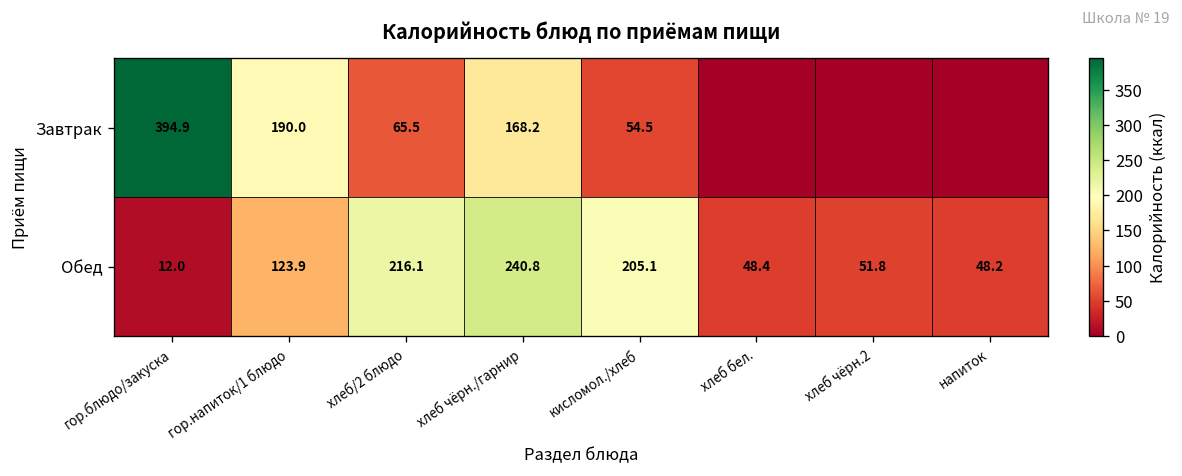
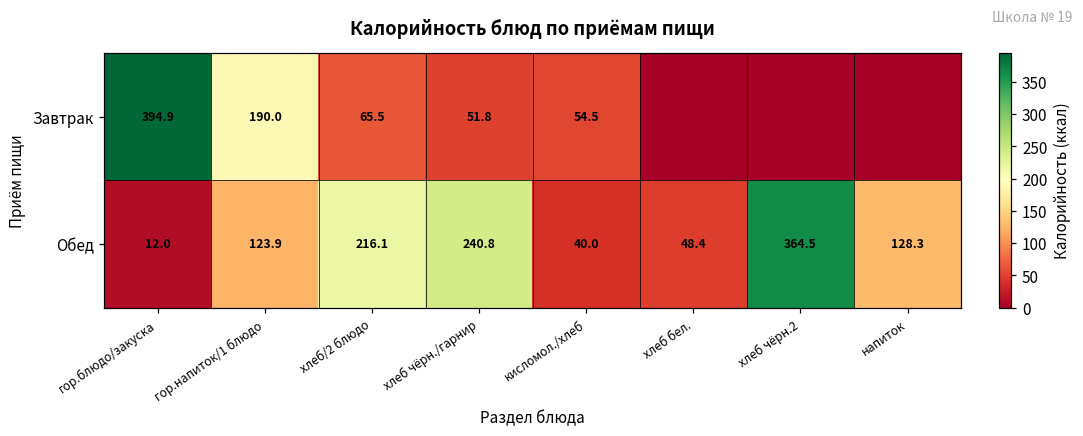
  {
    "Завтрак": {
      "гор.блюдо/закуска": 394.9,
      "гор.напиток/1 блюдо": 190.0,
      "хлеб/2 блюдо": 65.5,
-     "хлеб чёрн./гарнир": 168.2,
+     "хлеб чёрн./гарнир": 51.8,
      "кисломол./хлеб": 54.5
    },
    "Обед": {
      "гор.блюдо/закуска": 12.0,
      "гор.напиток/1 блюдо": 123.9,
      "хлеб/2 блюдо": 216.1,
      "хлеб чёрн./гарнир": 240.8,
-     "кисломол./хлеб": 205.1,
+     "кисломол./хлеб": 40.0,
      "хлеб бел.": 48.4,
-     "хлеб чёрн.2": 51.8,
-     "напиток": 48.2
+     "хлеб чёрн.2": 364.5,
+     "напиток": 128.3
    }
  }
